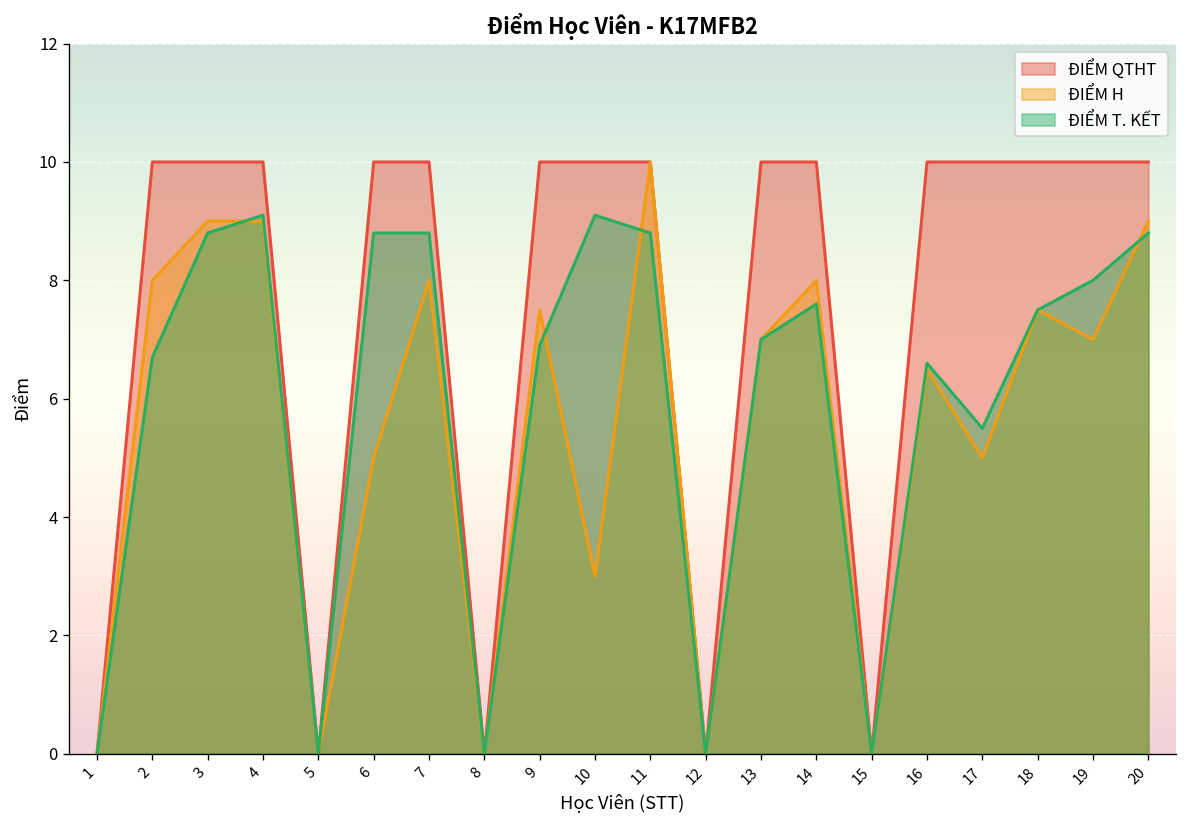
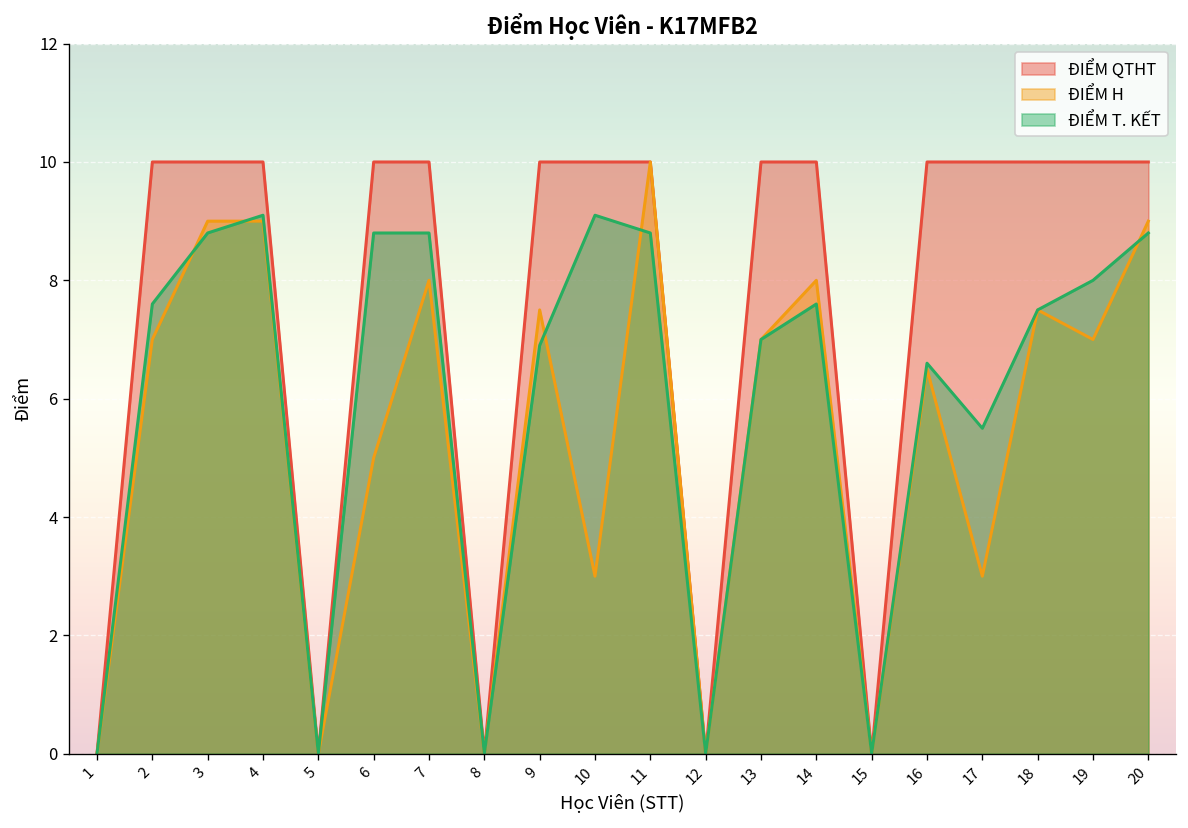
  {
    "ĐIỂM QTHT": {
      "2": 10.0,
      "3": 10.0,
      "4": 10.0,
      "6": 10.0,
      "7": 10.0,
      "9": 10.0,
      "10": 10.0,
      "13": 10.0,
      "14": 10.0,
      "16": 10.0,
      "17": 10.0,
      "18": 10.0,
      "19": 10.0,
      "20": 10.0
    },
    "ĐIỂM H": {
-     "2": 8,
+     "2": 7,
      "3": 9,
      "4": 9,
      "6": 5,
      "7": 8,
      "9": 7.5,
      "10": 3,
      "14": 8,
      "16": 6.5,
-     "17": 5,
+     "17": 3,
      "19": 7,
      "20": 9
    },
    "ĐIỂM T. KẾT": {
-     "2": 6.7,
+     "2": 7.6,
      "3": 8.8,
      "4": 9.1,
      "6": 8.8,
      "7": 8.8,
      "9": 6.9,
      "10": 9.1,
      "11": 8.8,
      "14": 7.6,
      "16": 6.6,
      "17": 5.5,
      "19": 8.0,
      "20": 8.8
    }
  }
